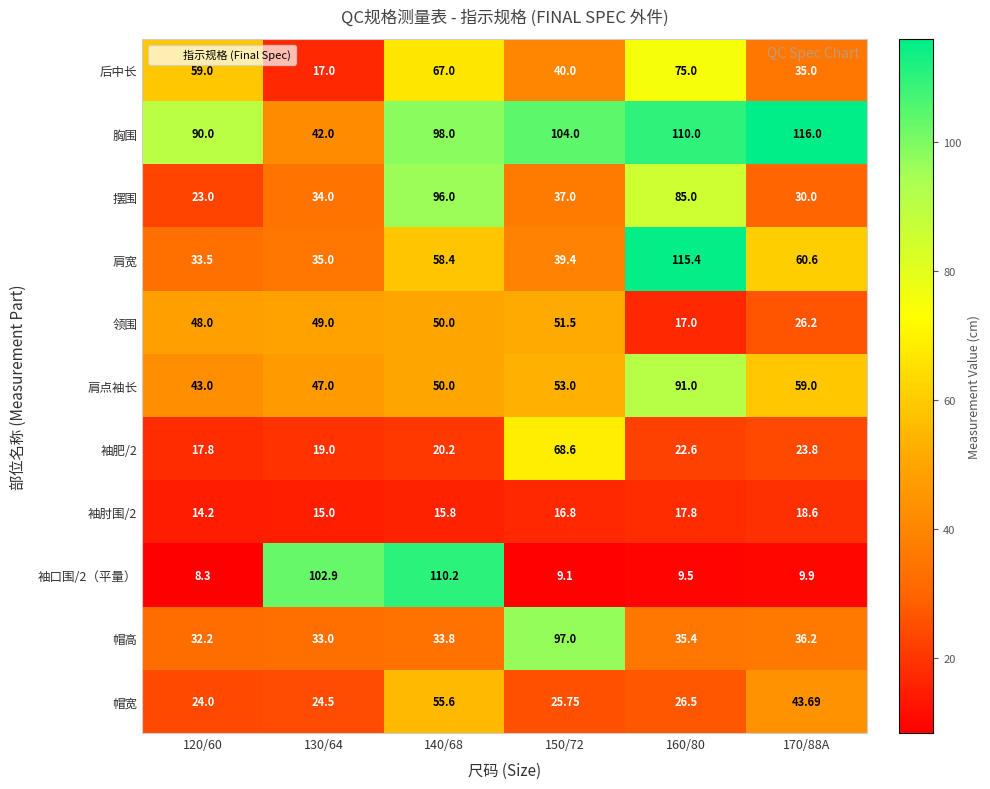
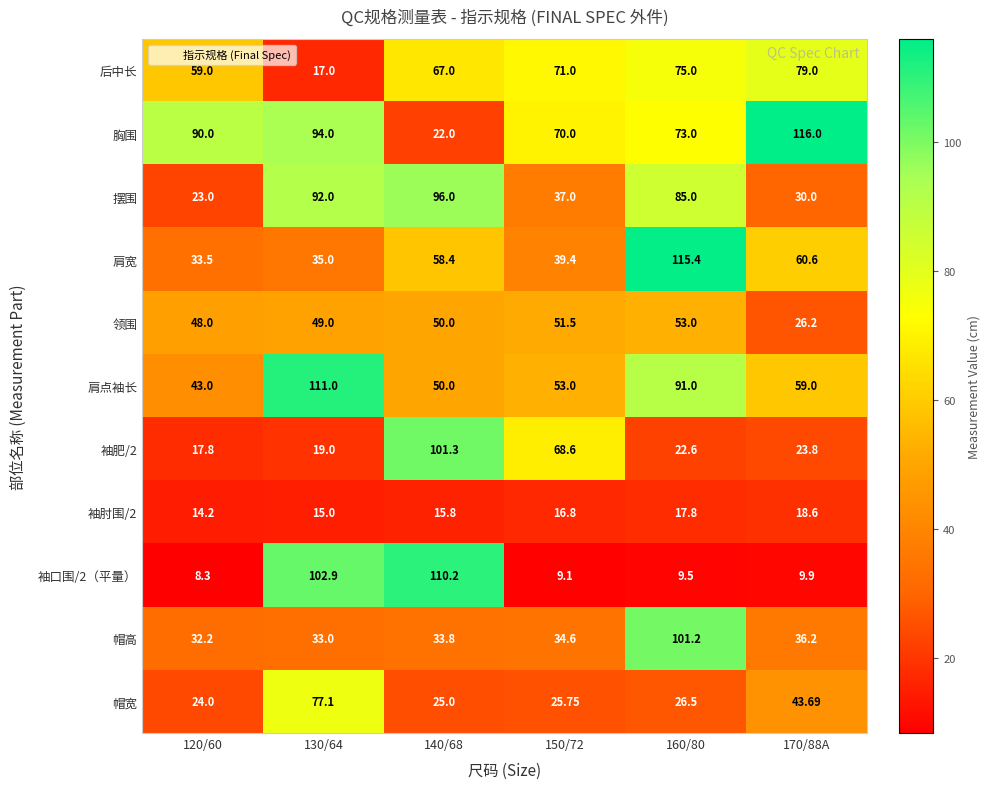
  {
    "后中长": {
      "130/64": 17.0,
      "140/68": 67.0,
-     "150/72": 40.0,
+     "150/72": 71.0,
      "160/80": 75.0,
-     "170/88A": 35.0
+     "170/88A": 79.0
    },
    "胸围": {
      "120/60": 90.0,
-     "130/64": 42.0,
-     "140/68": 98.0,
-     "150/72": 104.0,
-     "160/80": 110.0,
+     "130/64": 94.0,
+     "140/68": 22.0,
+     "150/72": 70.0,
+     "160/80": 73.0,
      "170/88A": 116.0
    },
    "摆围": {
      "120/60": 23.0,
-     "130/64": 34.0,
+     "130/64": 92.0,
      "140/68": 96.0,
      "150/72": 37.0,
      "160/80": 85.0,
      "170/88A": 30.0
    },
    "肩宽": {
      "120/60": 33.5,
      "130/64": 35.0,
      "140/68": 58.4,
      "150/72": 39.4,
      "160/80": 115.4,
      "170/88A": 60.6
    },
    "领围": {
      "120/60": 48.0,
      "130/64": 49.0,
      "140/68": 50.0,
      "150/72": 51.5,
-     "160/80": 17.0,
+     "160/80": 53.0,
      "170/88A": 26.2
    },
    "肩点袖长": {
      "120/60": 43.0,
-     "130/64": 47.0,
+     "130/64": 111.0,
      "140/68": 50.0,
      "150/72": 53.0,
      "160/80": 91.0,
      "170/88A": 59.0
    },
    "袖肥/2": {
      "120/60": 17.8,
      "130/64": 19.0,
-     "140/68": 20.2,
+     "140/68": 101.3,
      "150/72": 68.6,
      "160/80": 22.6,
      "170/88A": 23.8
    },
    "袖肘围/2": {
      "120/60": 14.2,
      "130/64": 15.0,
      "140/68": 15.8,
      "150/72": 16.8,
      "160/80": 17.8,
      "170/88A": 18.6
    },
    "袖口围/2（平量）": {
      "120/60": 8.3,
      "130/64": 102.9,
      "140/68": 110.2,
      "150/72": 9.1,
      "160/80": 9.5,
      "170/88A": 9.9
    },
    "帽高": {
      "120/60": 32.2,
      "130/64": 33.0,
      "140/68": 33.8,
-     "150/72": 97.0,
-     "160/80": 35.4,
+     "150/72": 34.6,
+     "160/80": 101.2,
      "170/88A": 36.2
    },
    "帽宽": {
      "120/60": 24.0,
-     "130/64": 24.5,
-     "140/68": 55.6,
+     "130/64": 77.1,
+     "140/68": 25.0,
      "150/72": 25.75,
      "160/80": 26.5,
      "170/88A": 43.69
    }
  }
